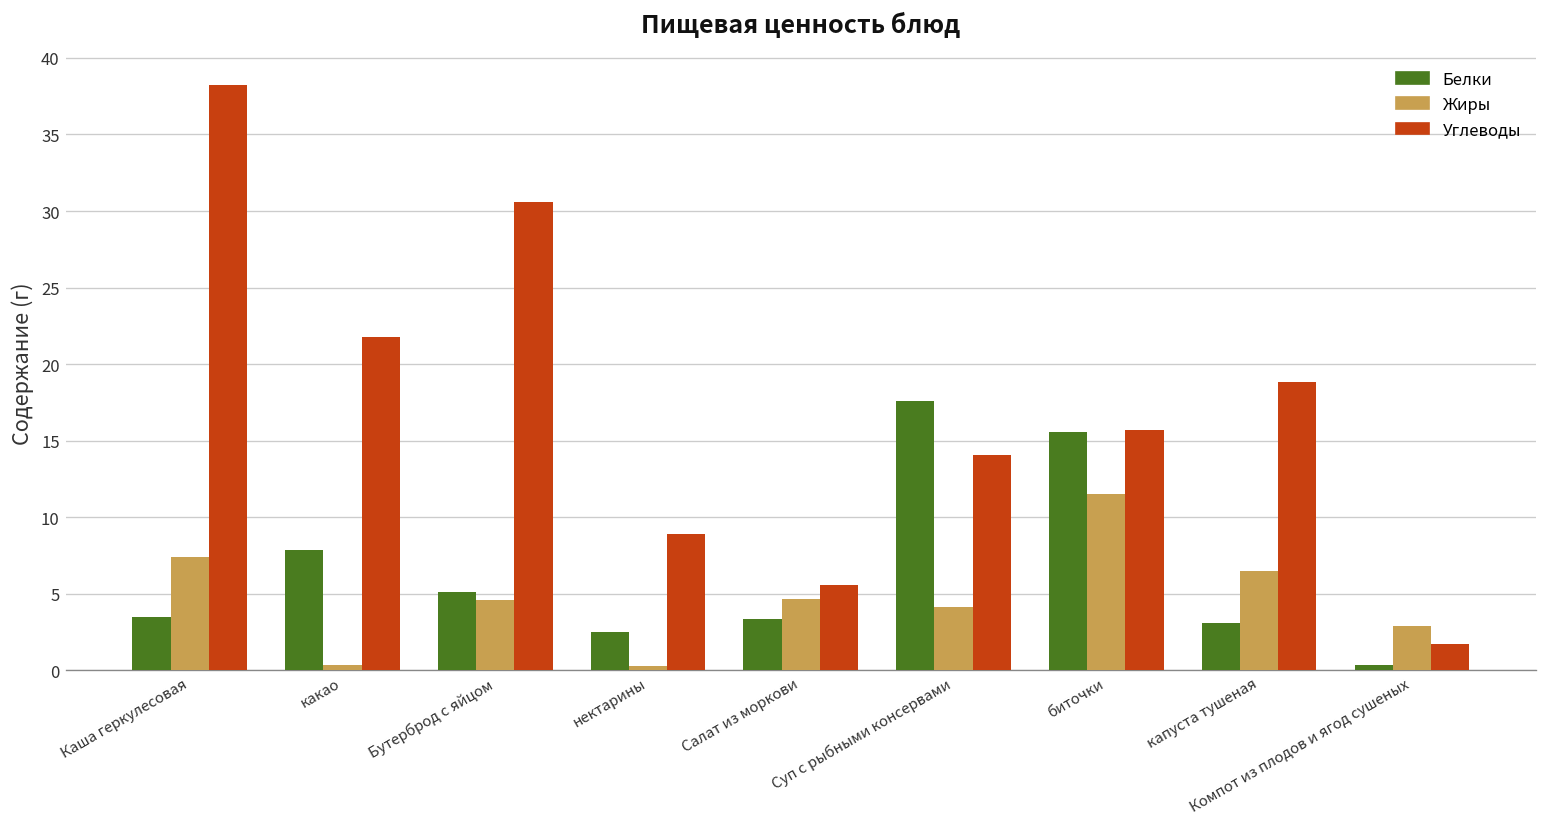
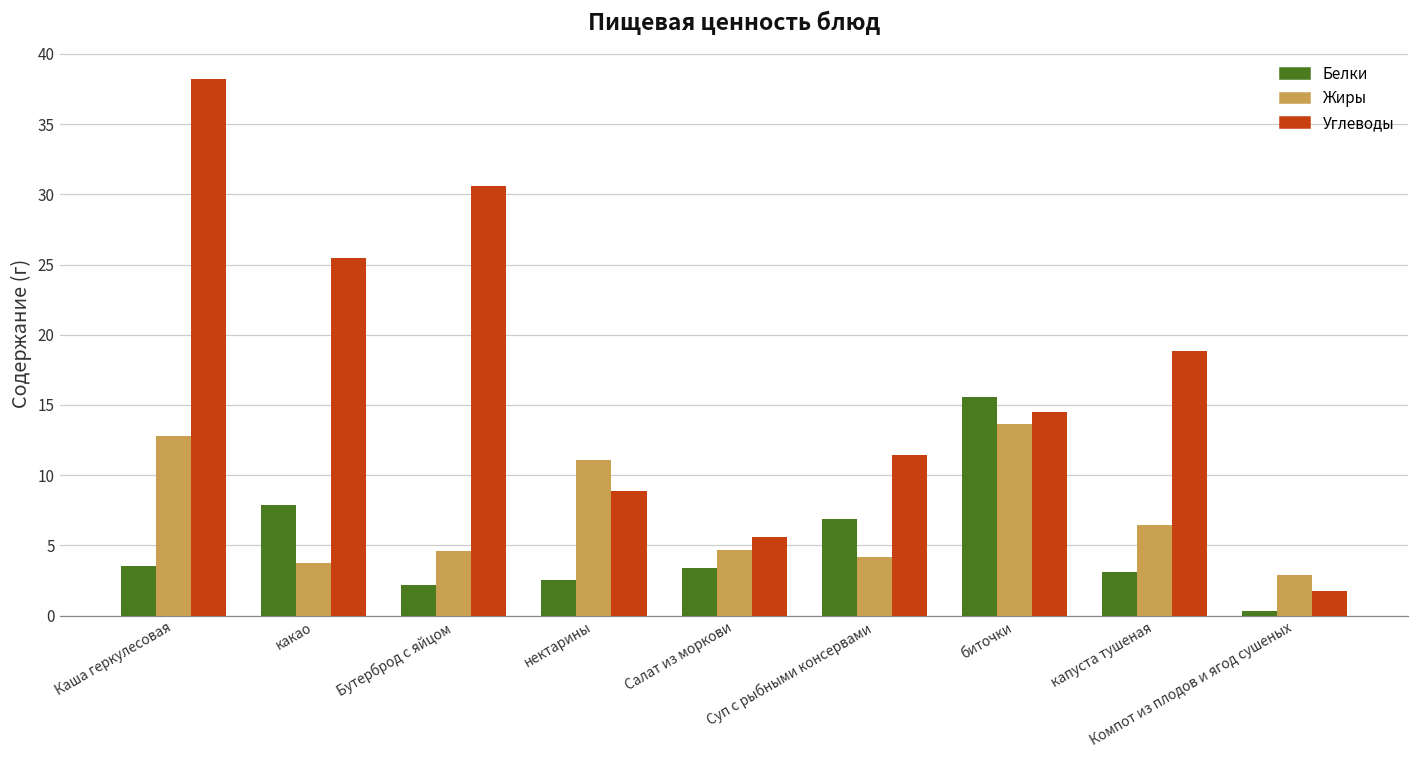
  {
    "Белки": {
      "Каша геркулесовая": 3.5,
      "какао": 7.9,
-     "Бутерброд с яйцом": 5.1,
+     "Бутерброд с яйцом": 2.2,
      "нектарины": 2.5,
      "Салат из моркови": 3.4,
-     "Суп с рыбными консервами": 17.6,
+     "Суп с рыбными консервами": 6.9,
      "биточки": 15.6,
      "капуста тушеная": 3.1,
      "Компот из плодов и ягод сушеных": 0.3
    },
    "Жиры": {
-     "Каша геркулесовая": 7.4,
-     "какао": 0.4,
+     "Каша геркулесовая": 12.8,
+     "какао": 3.7,
      "Бутерброд с яйцом": 4.6,
-     "нектарины": 0.3,
+     "нектарины": 11.1,
      "Салат из моркови": 4.6,
      "Суп с рыбными консервами": 4.2,
-     "биточки": 11.6,
+     "биточки": 13.7,
      "капуста тушеная": 6.5,
      "Компот из плодов и ягод сушеных": 2.9
    },
    "Углеводы": {
      "Каша геркулесовая": 38.2,
-     "какао": 21.8,
+     "какао": 25.5,
      "Бутерброд с яйцом": 30.6,
      "нектарины": 8.9,
      "Салат из моркови": 5.6,
-     "Суп с рыбными консервами": 14.1,
-     "биточки": 15.7,
+     "Суп с рыбными консервами": 11.5,
+     "биточки": 14.5,
      "капуста тушеная": 18.9,
      "Компот из плодов и ягод сушеных": 1.7
    }
  }
